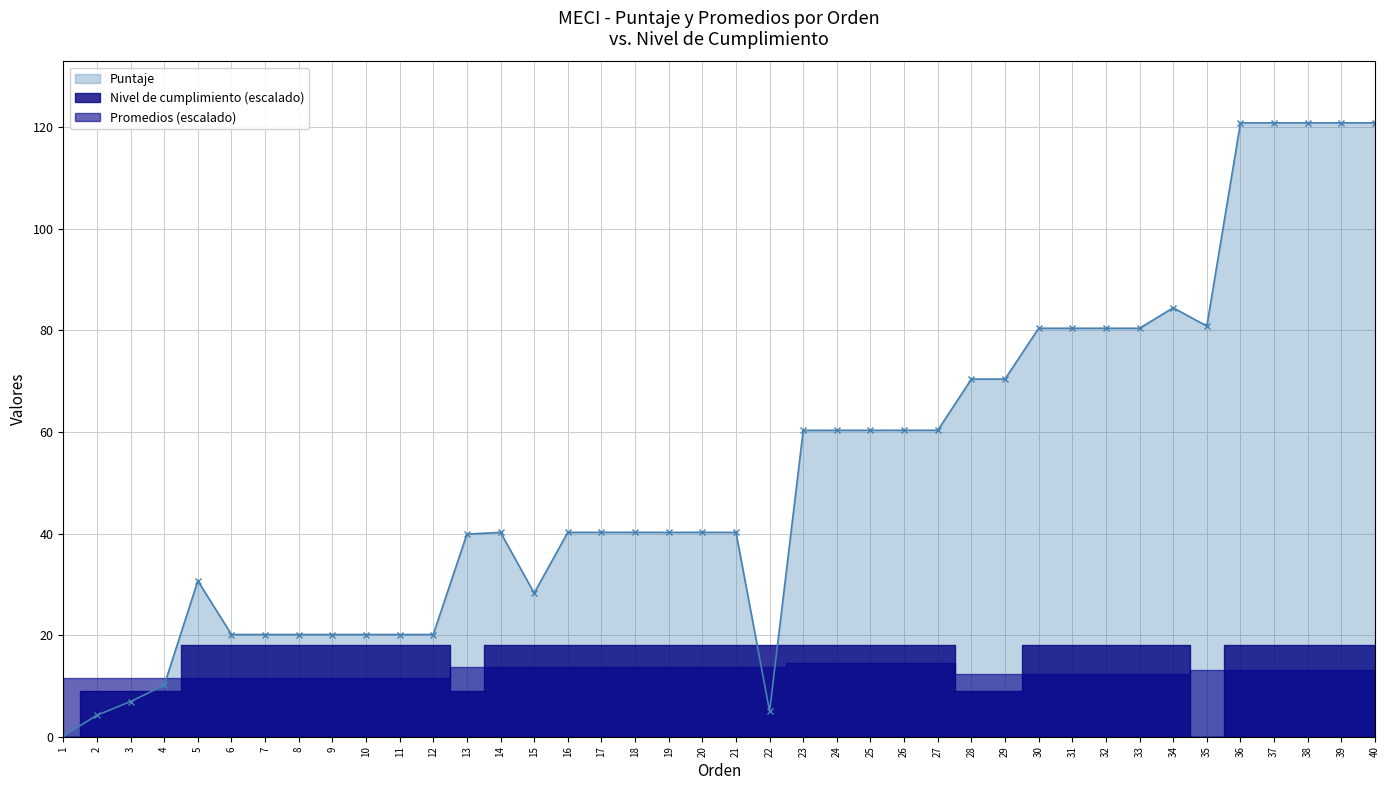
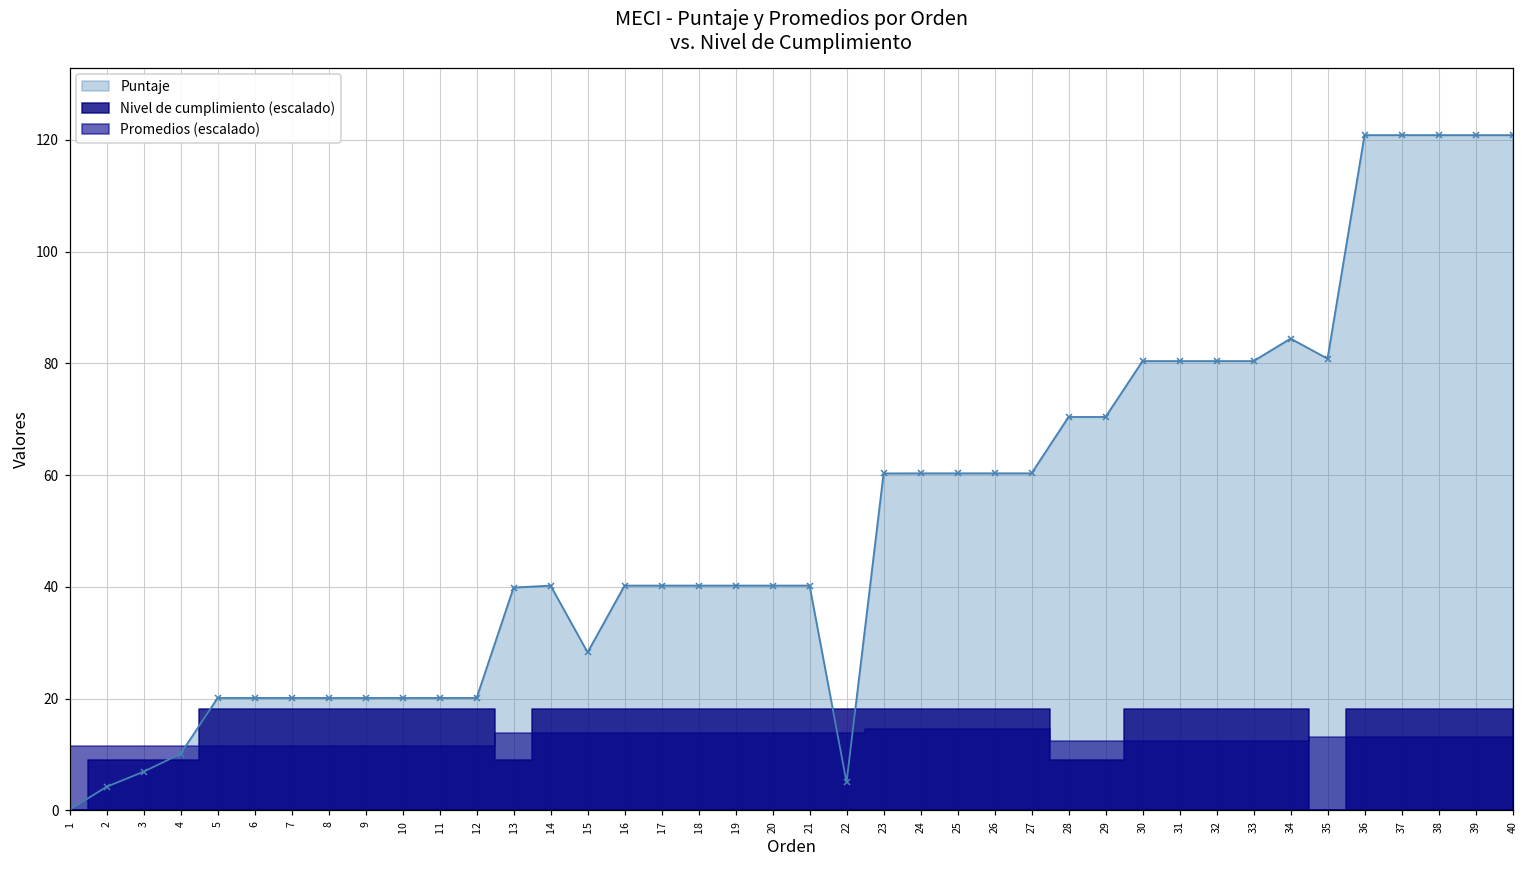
  {
    "Puntaje": {
      "2": 4,
      "3": 7,
      "4": 10,
-     "5": 31,
+     "5": 20,
      "6": 20,
      "7": 20,
      "8": 20,
      "9": 20,
      "10": 20,
      "11": 20,
      "12": 20,
      "13": 40,
      "14": 40,
      "15": 28,
      "16": 40,
      "17": 40,
      "18": 40,
      "19": 40,
      "20": 40,
      "21": 40,
      "22": 5,
      "23": 60,
      "24": 60,
      "25": 60,
      "26": 60,
      "27": 60,
      "28": 70,
      "29": 70,
      "30": 80,
      "31": 80,
      "32": 80,
      "33": 80,
      "34": 84,
      "35": 81,
      "36": 121,
      "37": 121,
      "38": 121,
      "39": 121,
      "40": 121
    }
  }
